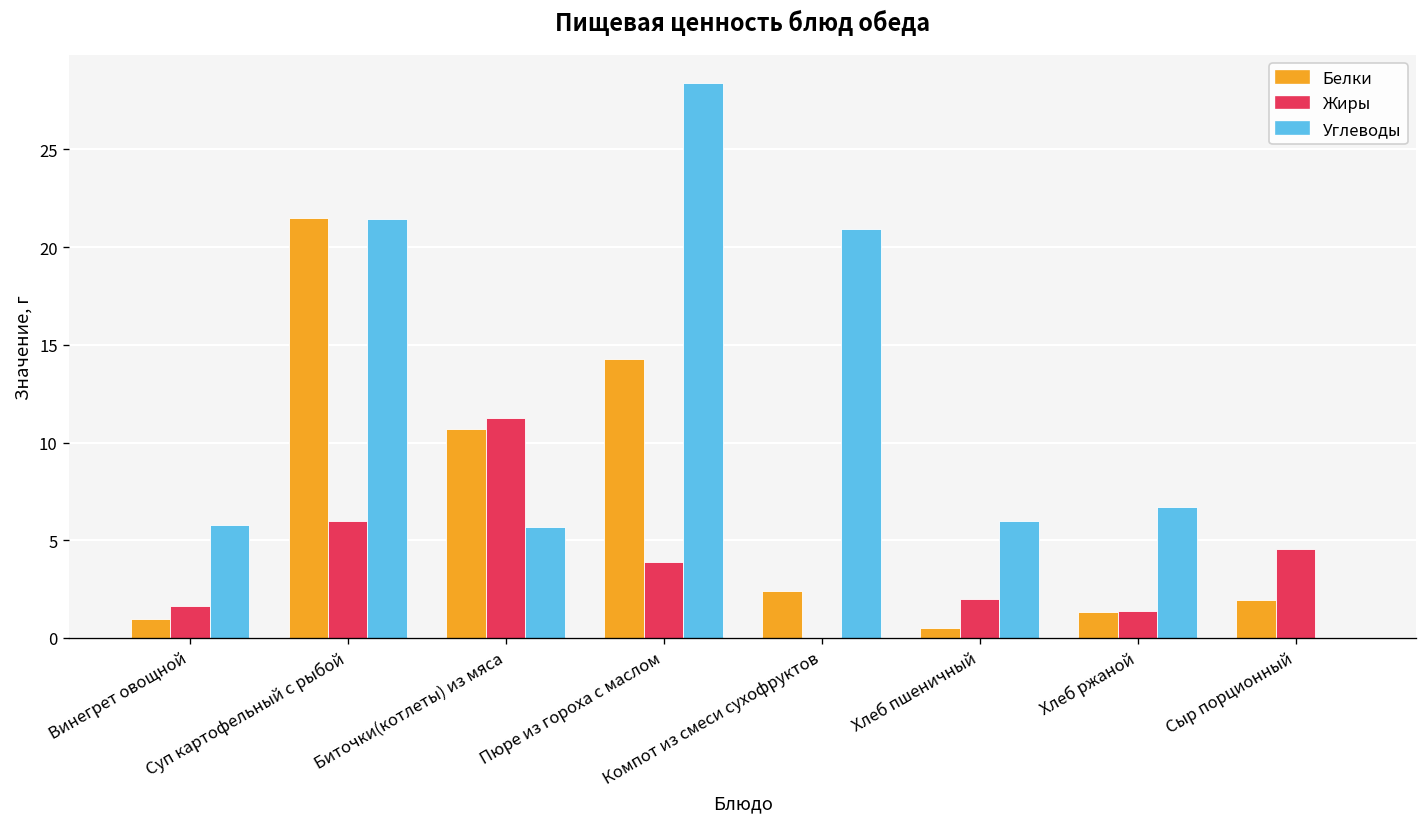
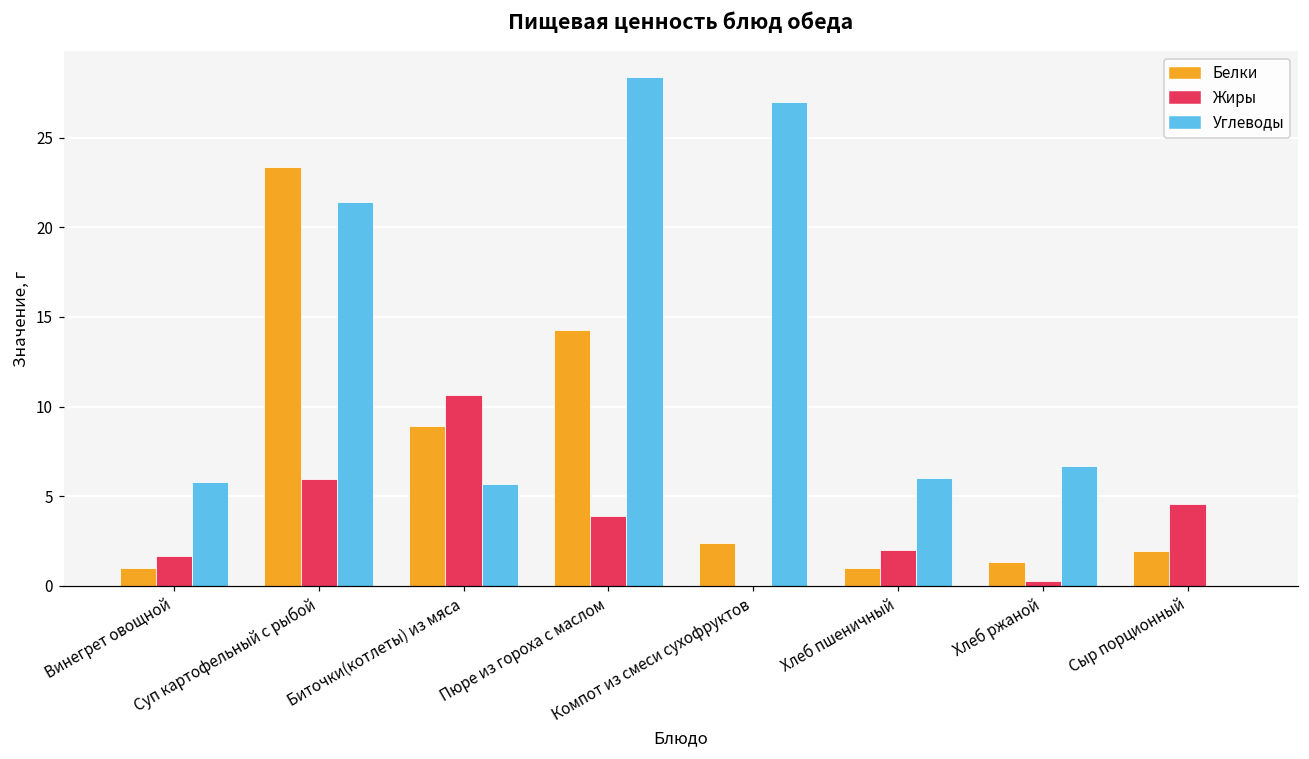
  {
    "Белки": {
      "Винегрет овощной": 1.0,
-     "Суп картофельный с рыбой": 21.5,
-     "Биточки(котлеты) из мяса": 10.7,
+     "Суп картофельный с рыбой": 23.4,
+     "Биточки(котлеты) из мяса": 8.9,
      "Пюре из гороха с маслом": 14.3,
      "Компот из смеси сухофруктов": 2.4,
-     "Хлеб пшеничный": 0.5,
+     "Хлеб пшеничный": 1.0,
      "Хлеб ржаной": 1.3,
      "Сыр порционный": 1.9
    },
    "Жиры": {
      "Винегрет овощной": 1.7,
      "Суп картофельный с рыбой": 6.0,
-     "Биточки(котлеты) из мяса": 11.3,
+     "Биточки(котлеты) из мяса": 10.7,
      "Пюре из гороха с маслом": 3.9,
      "Компот из смеси сухофруктов": 0.0,
      "Хлеб пшеничный": 2.0,
-     "Хлеб ржаной": 1.4,
+     "Хлеб ржаной": 0.2,
      "Сыр порционный": 4.5
    },
    "Углеводы": {
      "Винегрет овощной": 5.8,
      "Суп картофельный с рыбой": 21.4,
      "Биточки(котлеты) из мяса": 5.7,
      "Пюре из гороха с маслом": 28.4,
-     "Компот из смеси сухофруктов": 20.9,
+     "Компот из смеси сухофруктов": 27.0,
      "Хлеб пшеничный": 6.0,
      "Хлеб ржаной": 6.7,
      "Сыр порционный": 0.0
    }
  }
